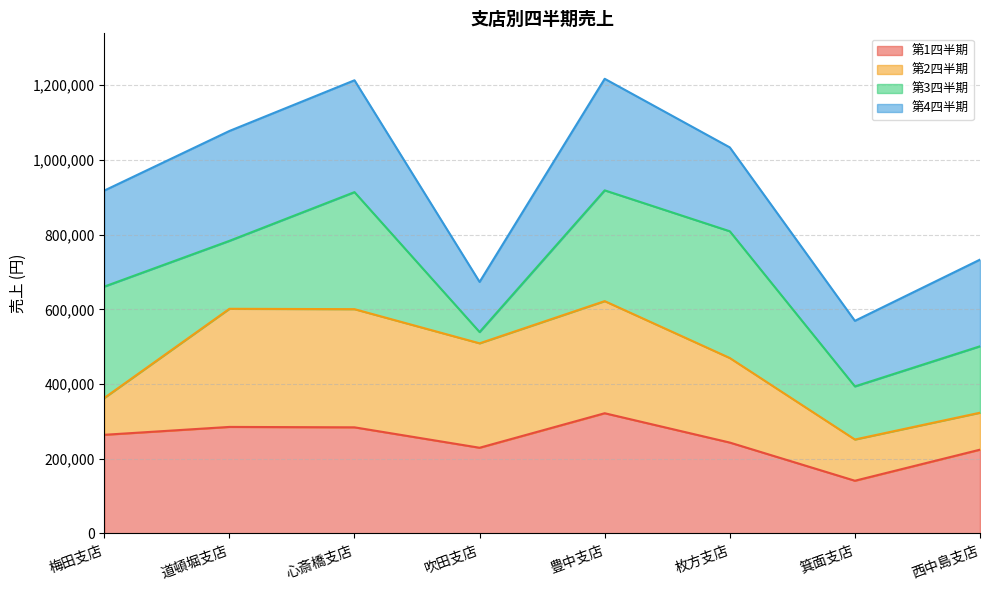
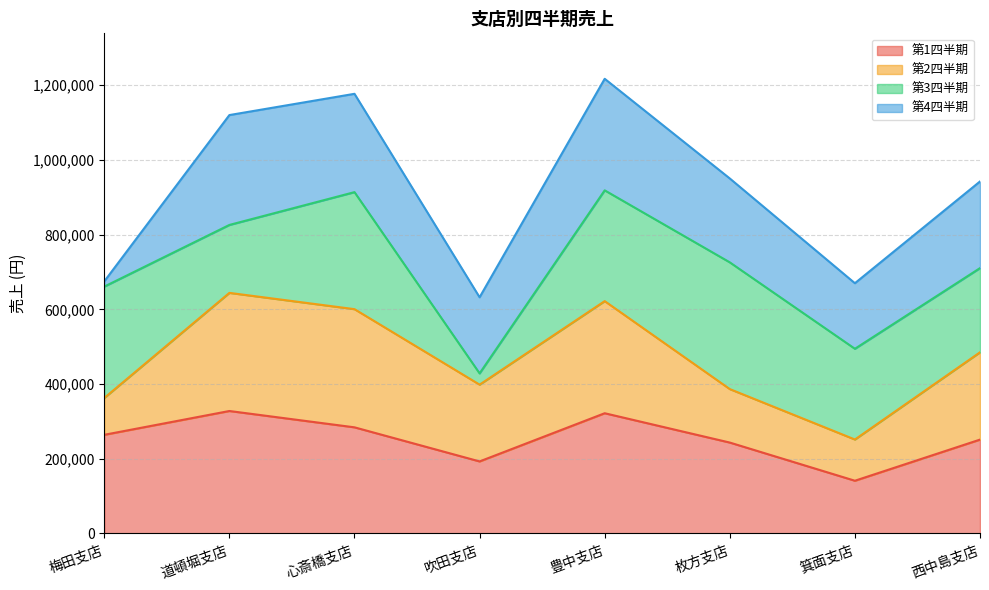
  {
    "第1四半期": {
      "梅田支店": "260,000",
-     "道頓堀支店": "290,000",
+     "道頓堀支店": "330,000",
      "心斎橋支店": "280,000",
-     "吹田支店": "230,000",
+     "吹田支店": "190,000",
      "豊中支店": "320,000",
      "枚方支店": "240,000",
      "箕面支店": "140,000",
-     "西中島支店": "220,000"
+     "西中島支店": "250,000"
    },
    "第2四半期": {
      "梅田支店": "100,000",
      "道頓堀支店": "320,000",
      "心斎橋支店": "320,000",
-     "吹田支店": "280,000",
+     "吹田支店": "210,000",
      "豊中支店": "300,000",
-     "枚方支店": "230,000",
+     "枚方支店": "140,000",
      "箕面支店": "110,000",
-     "西中島支店": "100,000"
+     "西中島支店": "230,000"
    },
    "第3四半期": {
      "梅田支店": "300,000",
      "道頓堀支店": "180,000",
      "心斎橋支店": "310,000",
      "吹田支店": "30,000",
      "豊中支店": "300,000",
      "枚方支店": "340,000",
-     "箕面支店": "140,000",
-     "西中島支店": "180,000"
+     "箕面支店": "240,000",
+     "西中島支店": "230,000"
    },
    "第4四半期": {
-     "梅田支店": "260,000",
+     "梅田支店": "10,000",
      "道頓堀支店": "290,000",
-     "心斎橋支店": "300,000",
-     "吹田支店": "130,000",
+     "心斎橋支店": "260,000",
+     "吹田支店": "200,000",
      "豊中支店": "300,000",
      "枚方支店": "220,000",
      "箕面支店": "180,000",
      "西中島支店": "230,000"
    }
  }
